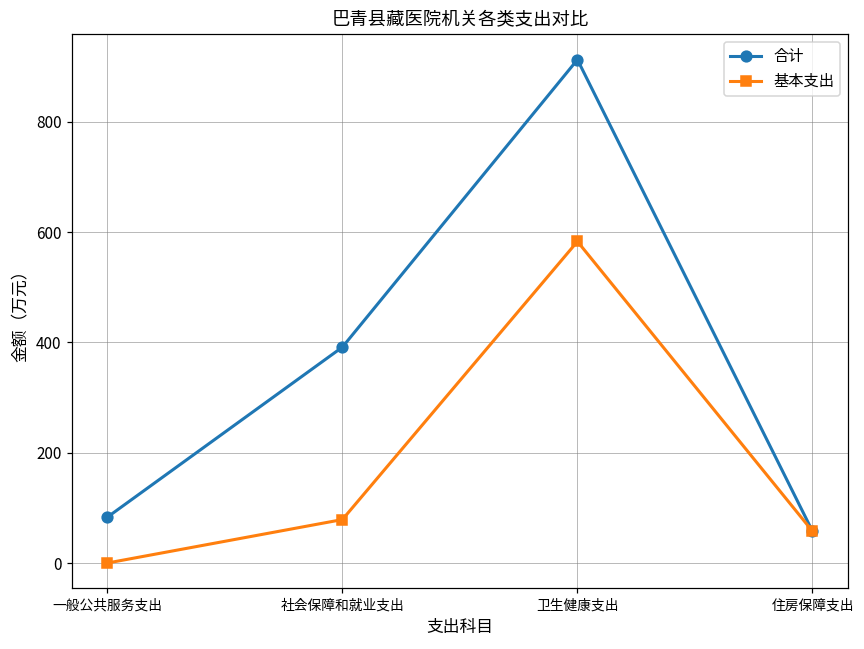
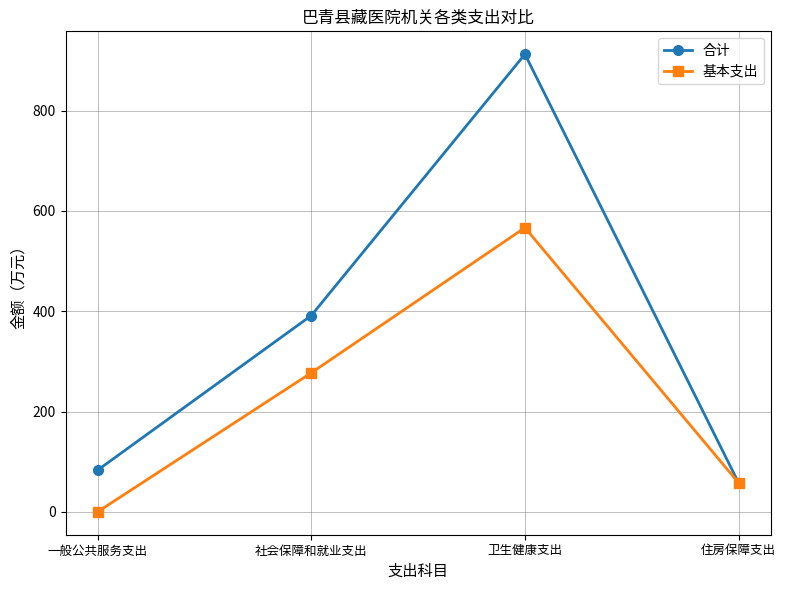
  {
    "合计": {
      "一般公共服务支出": 80,
      "社会保障和就业支出": 390,
      "卫生健康支出": 910
    },
    "基本支出": {
      "一般公共服务支出": 0,
-     "社会保障和就业支出": 80,
-     "卫生健康支出": 580
+     "社会保障和就业支出": 280,
+     "卫生健康支出": 570
    }
  }
